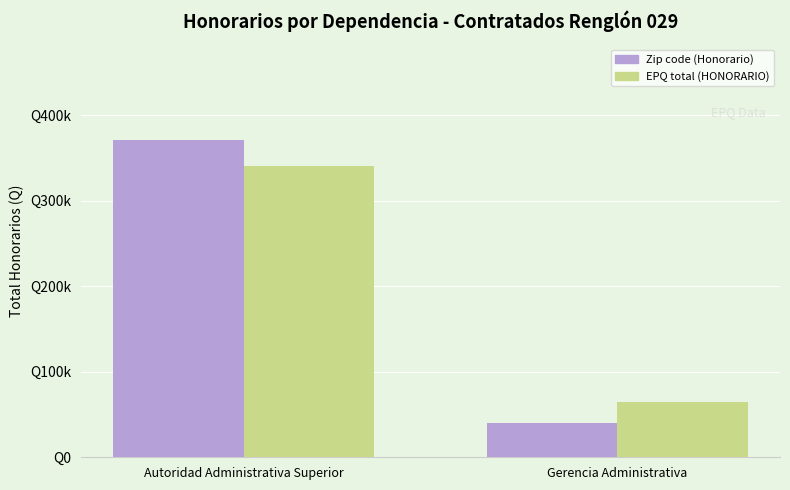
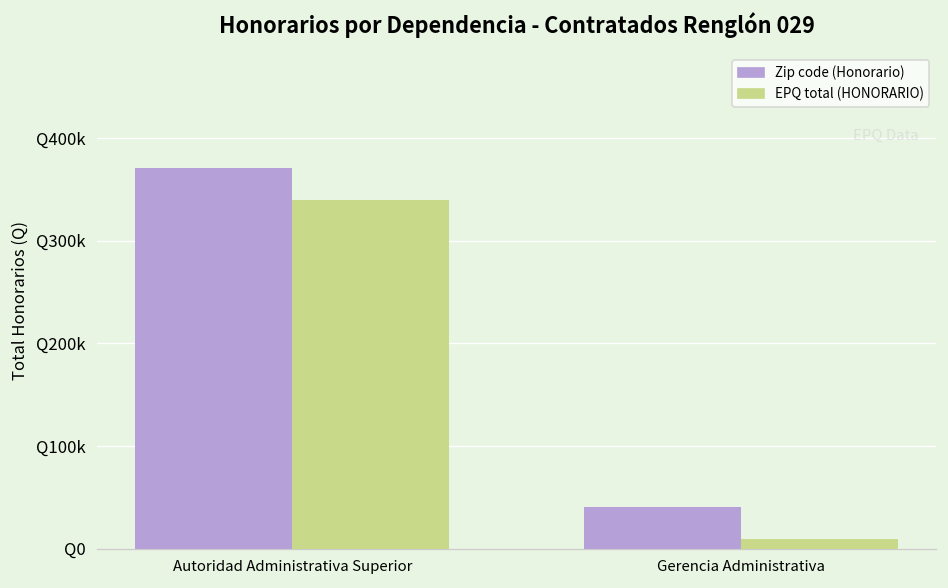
  {
    "Zip code (Honorario)": {
      "Autoridad Administrativa Superior": "Q370000",
      "Gerencia Administrativa": "Q40000"
    },
    "EPQ total (HONORARIO)": {
      "Autoridad Administrativa Superior": "Q340000",
-     "Gerencia Administrativa": "Q60000"
+     "Gerencia Administrativa": "Q10000"
    }
  }
